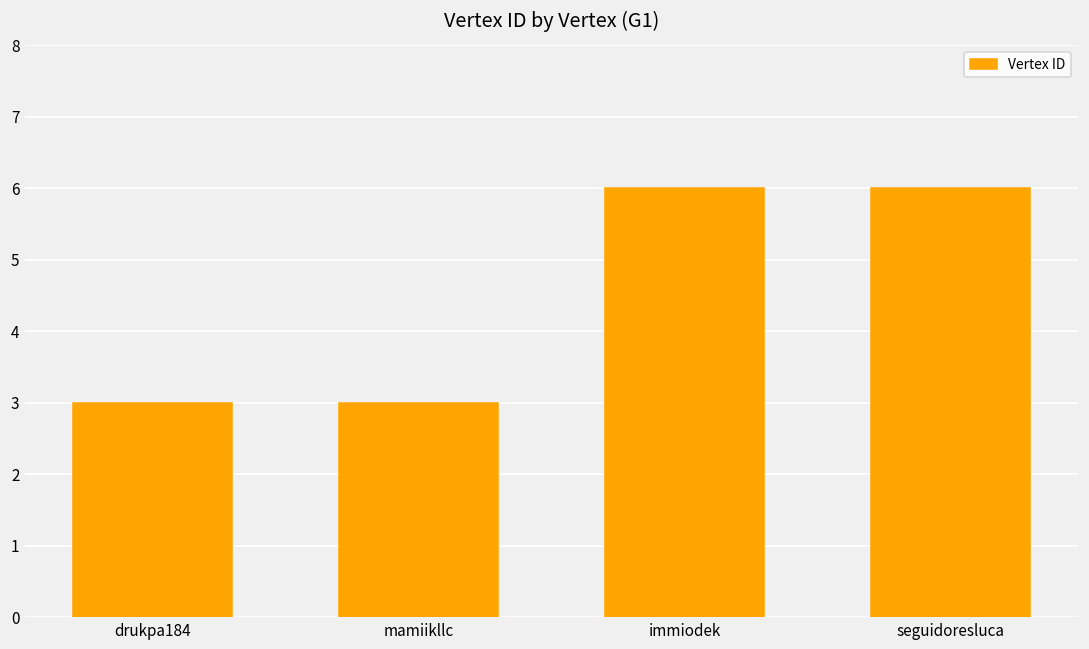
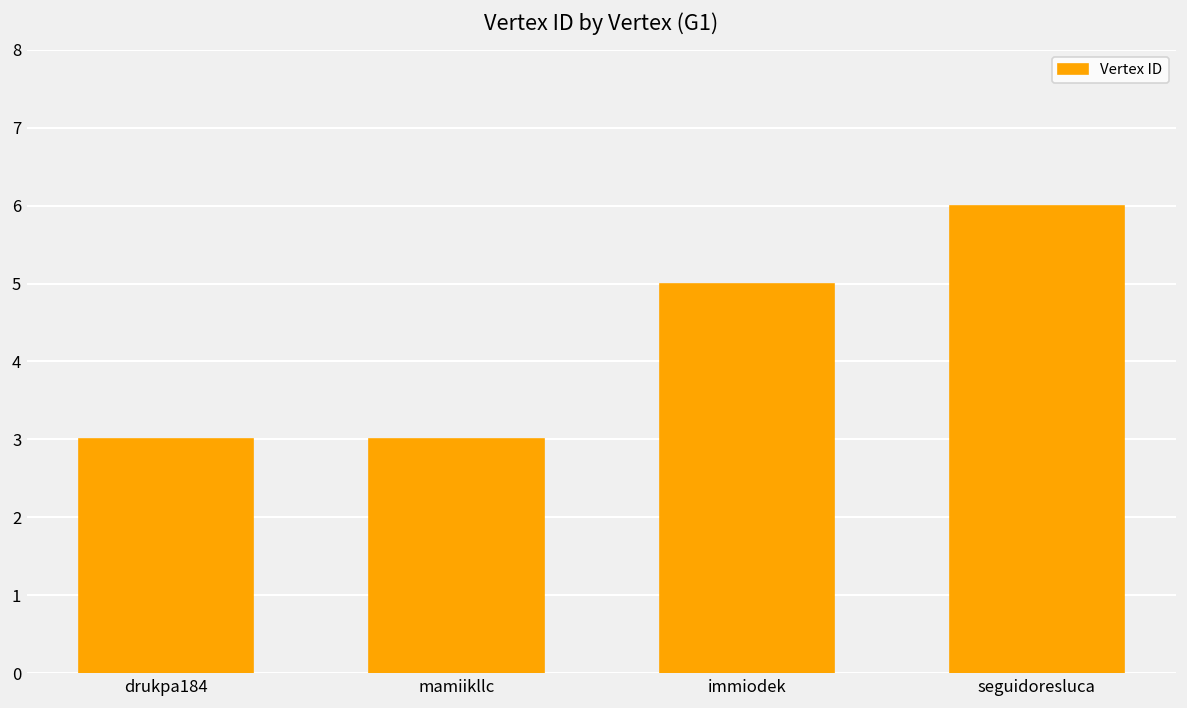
  {
    "drukpa184": 3,
    "mamiikllc": 3,
-   "immiodek": 6,
+   "immiodek": 5,
    "seguidoresluca": 6
  }
